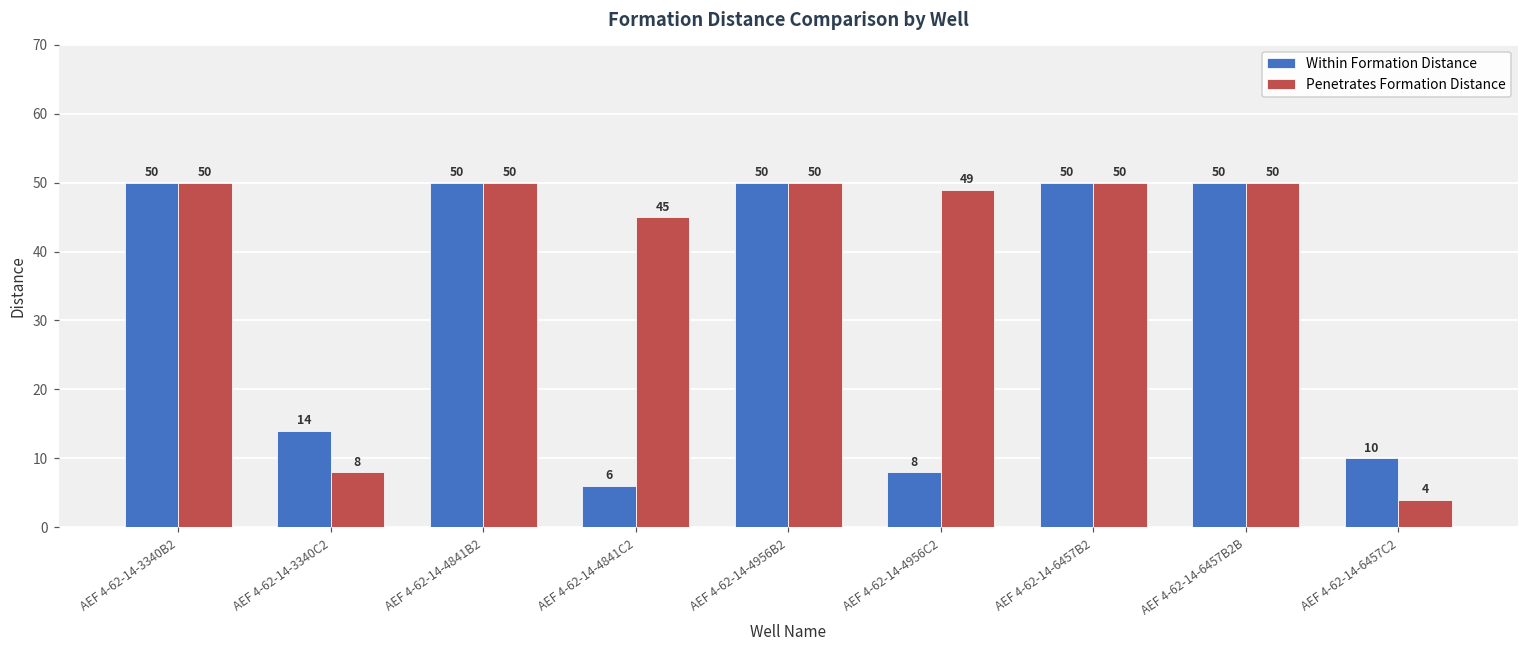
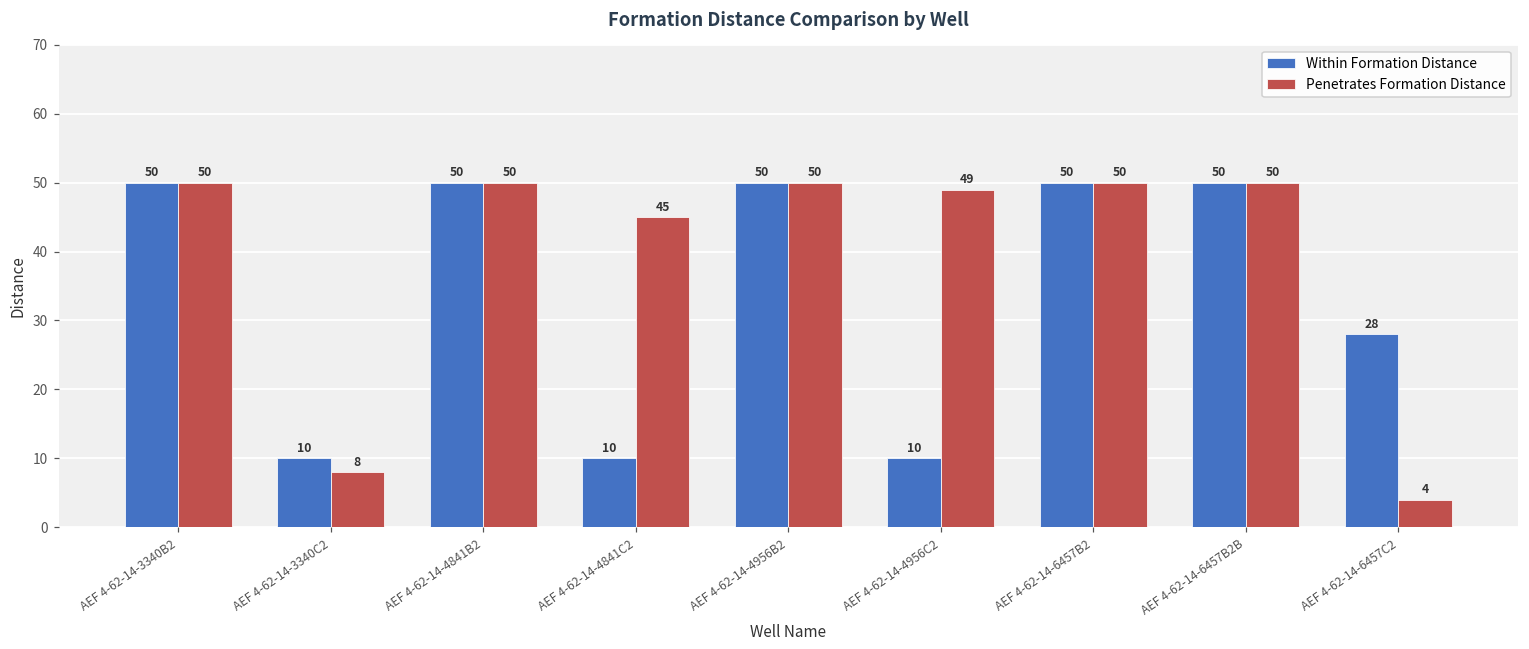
  {
    "Within Formation Distance": {
      "AEF 4-62-14-3340B2": 50,
-     "AEF 4-62-14-3340C2": 14,
+     "AEF 4-62-14-3340C2": 10,
      "AEF 4-62-14-4841B2": 50,
-     "AEF 4-62-14-4841C2": 6,
+     "AEF 4-62-14-4841C2": 10,
      "AEF 4-62-14-4956B2": 50,
-     "AEF 4-62-14-4956C2": 8,
+     "AEF 4-62-14-4956C2": 10,
      "AEF 4-62-14-6457B2": 50,
      "AEF 4-62-14-6457B2B": 50,
-     "AEF 4-62-14-6457C2": 10
+     "AEF 4-62-14-6457C2": 28
    },
    "Penetrates Formation Distance": {
      "AEF 4-62-14-3340B2": 50,
      "AEF 4-62-14-3340C2": 8,
      "AEF 4-62-14-4841B2": 50,
      "AEF 4-62-14-4841C2": 45,
      "AEF 4-62-14-4956B2": 50,
      "AEF 4-62-14-4956C2": 49,
      "AEF 4-62-14-6457B2": 50,
      "AEF 4-62-14-6457B2B": 50,
      "AEF 4-62-14-6457C2": 4
    }
  }
